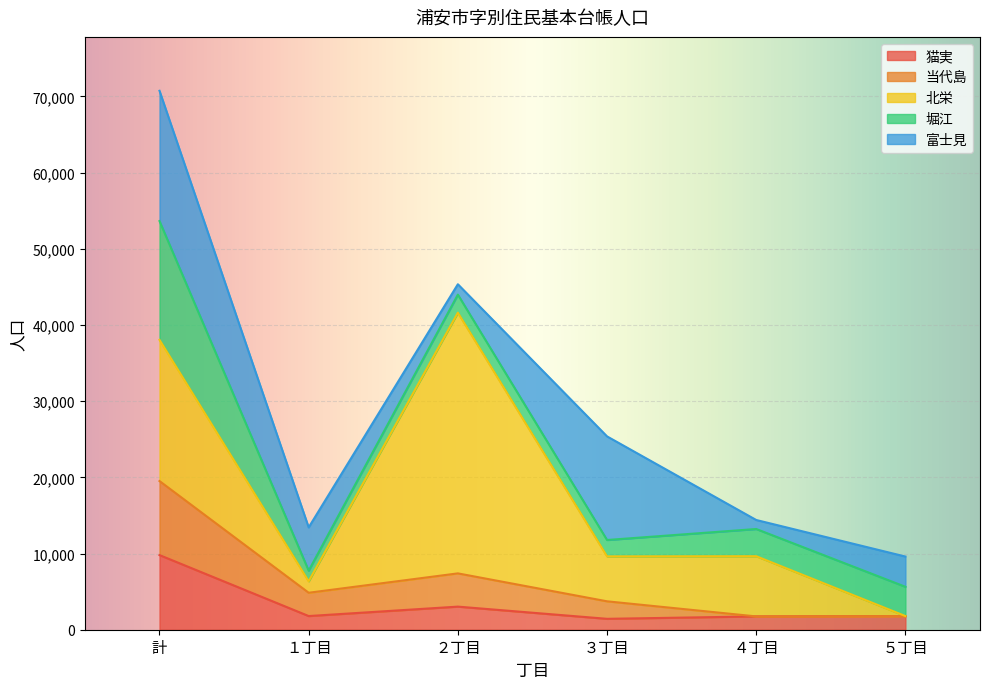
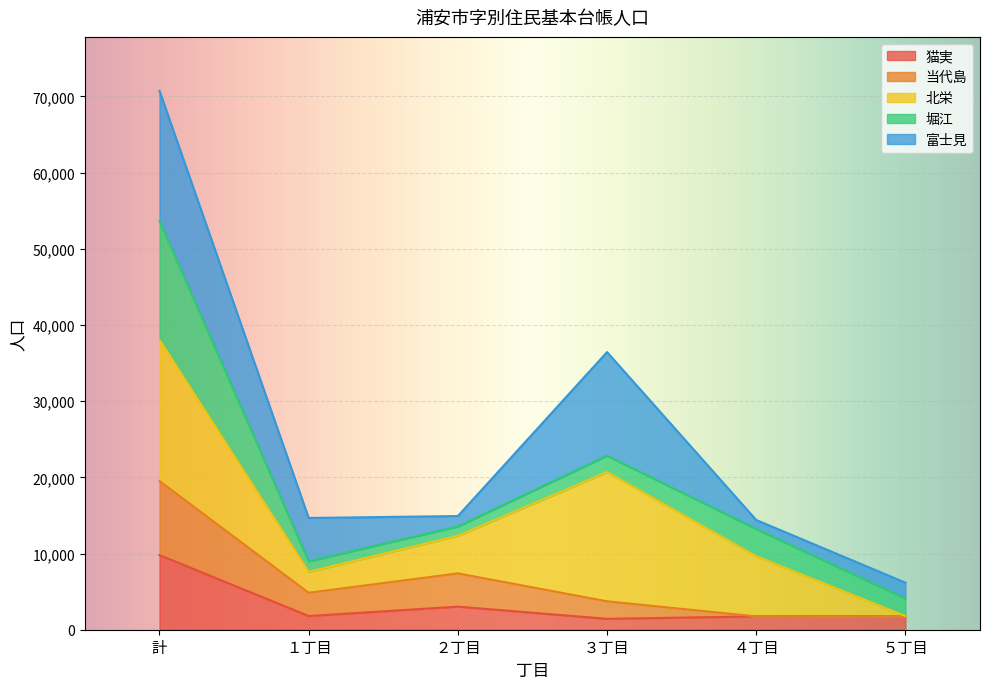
  {
    "北栄": {
      "計": "19,000",
-     "１丁目": "2,000",
-     "２丁目": "34,000",
-     "３丁目": "6,000",
+     "１丁目": "3,000",
+     "２丁目": "5,000",
+     "３丁目": "17,000",
      "４丁目": "8,000"
    },
    "堀江": {
      "計": "16,000",
      "１丁目": "1,000",
-     "２丁目": "2,000",
+     "２丁目": "1,000",
      "３丁目": "2,000",
      "４丁目": "4,000",
-     "５丁目": "4,000"
+     "５丁目": "2,000"
    },
    "富士見": {
      "計": "17,000",
      "１丁目": "6,000",
      "２丁目": "1,000",
      "３丁目": "14,000",
      "４丁目": "1,000",
-     "５丁目": "4,000"
+     "５丁目": "2,000"
    }
  }
